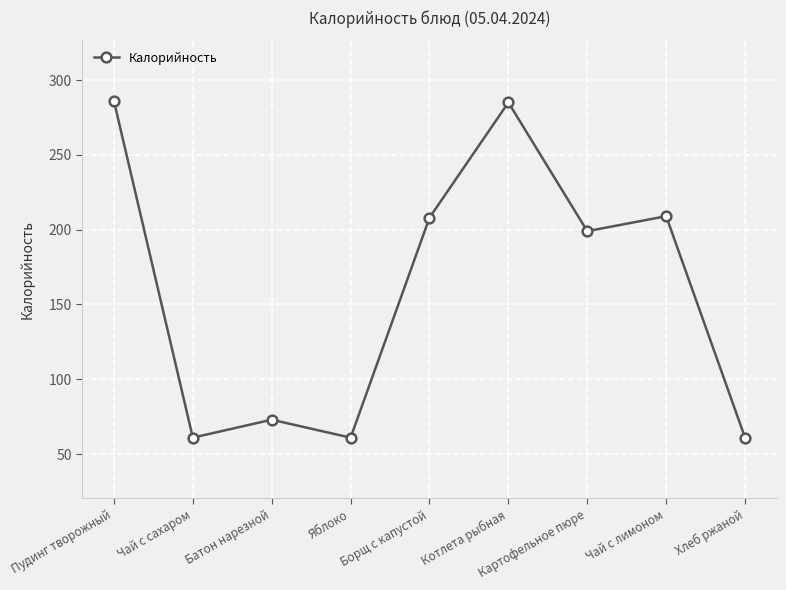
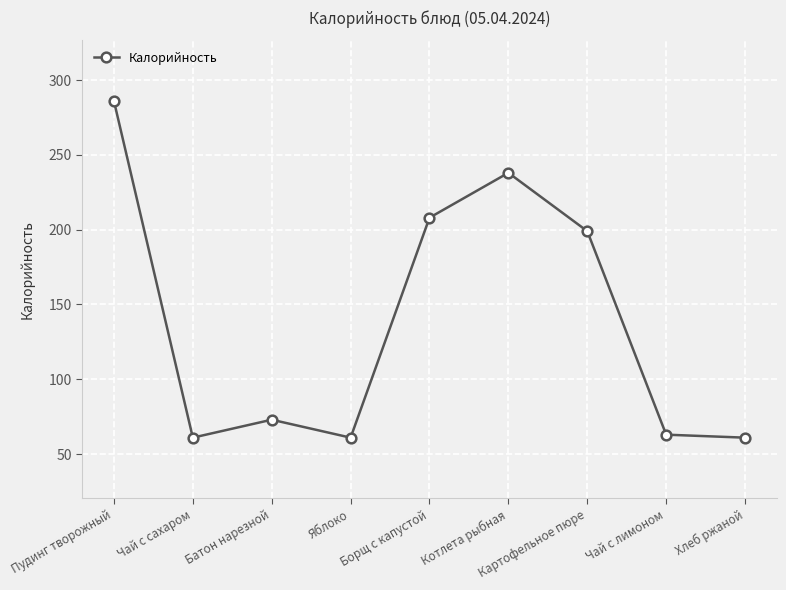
  {
    "Пудинг творожный": 286,
    "Чай с сахаром": 61,
    "Батон нарезной": 73,
    "Яблоко": 61,
    "Борщ с капустой": 208,
-   "Котлета рыбная": 285,
+   "Котлета рыбная": 238,
    "Картофельное пюре": 199,
-   "Чай с лимоном": 209,
+   "Чай с лимоном": 63,
    "Хлеб ржаной": 61
  }
